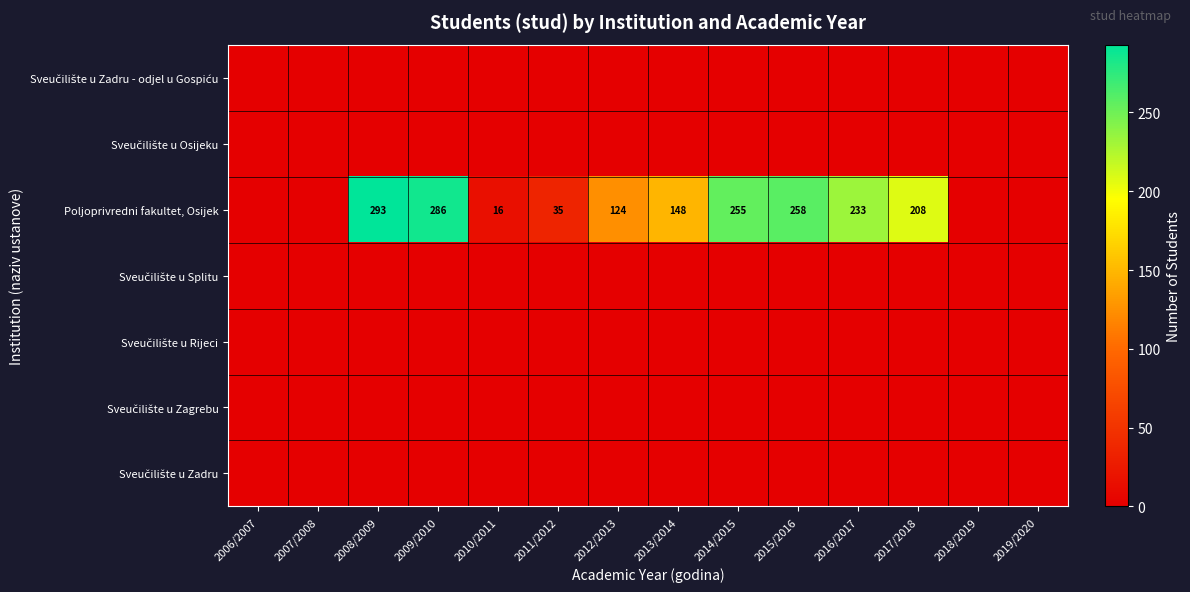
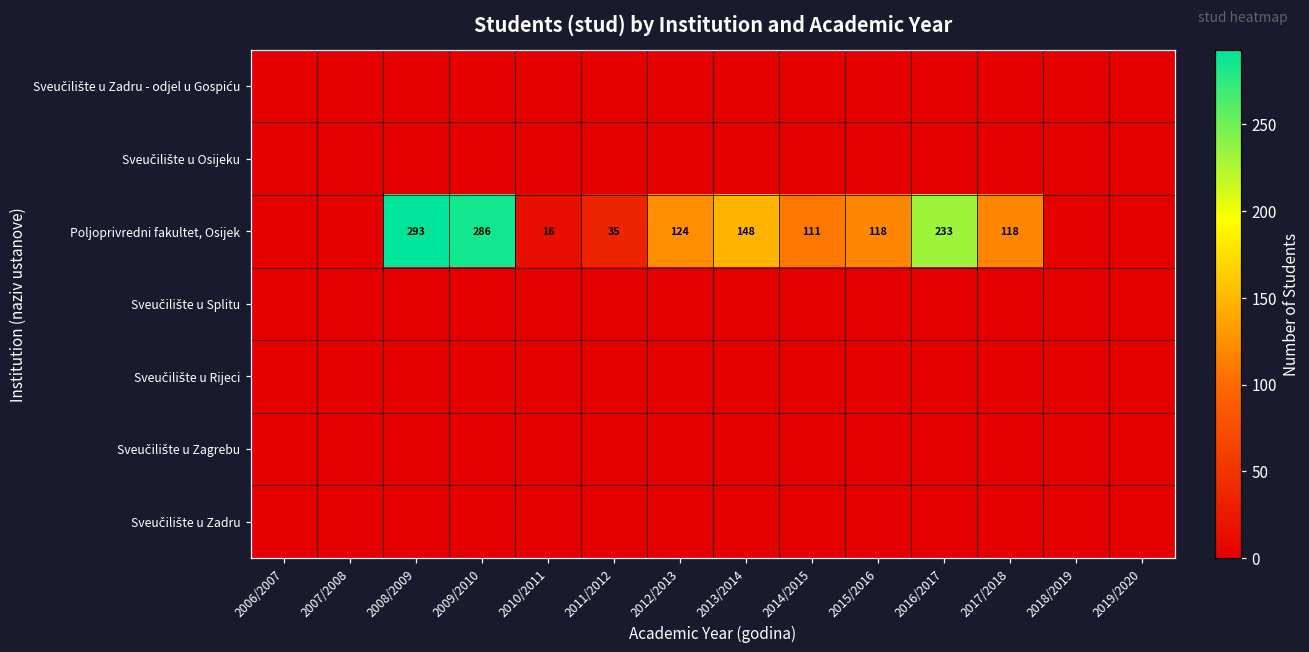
  {
    "Poljoprivredni fakultet, Osijek": {
      "2008/2009": 293,
      "2009/2010": 286,
      "2010/2011": 16,
      "2011/2012": 35,
      "2012/2013": 124,
      "2013/2014": 148,
-     "2014/2015": 255,
-     "2015/2016": 258,
+     "2014/2015": 111,
+     "2015/2016": 118,
      "2016/2017": 233,
-     "2017/2018": 208
+     "2017/2018": 118
    }
  }
